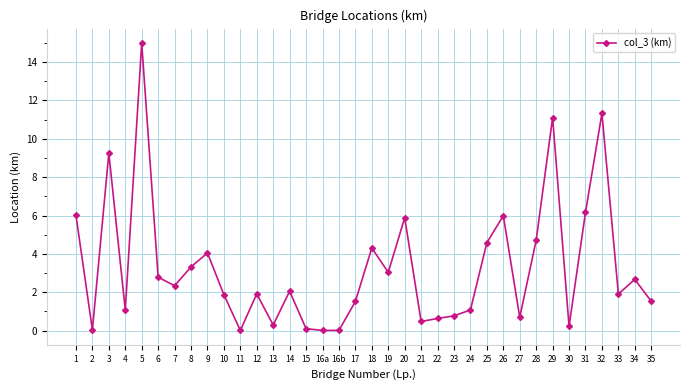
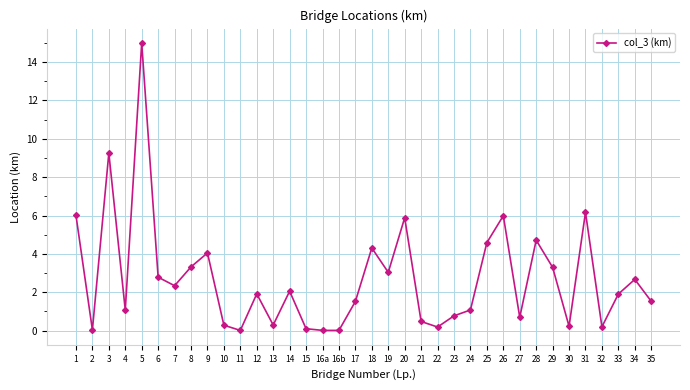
  {
    "1": 6.0,
    "2": 0.0,
    "3": 9.3,
    "4": 1.1,
    "5": 15.0,
    "6": 2.8,
    "7": 2.3,
    "8": 3.3,
    "9": 4.1,
-   "10": 1.9,
+   "10": 0.3,
    "11": 0.0,
    "12": 1.9,
    "13": 0.3,
    "14": 2.1,
    "15": 0.1,
    "16a": 0.0,
    "16b": 0.0,
    "17": 1.5,
    "18": 4.3,
    "19": 3.0,
    "20": 5.9,
    "21": 0.5,
-   "22": 0.6,
+   "22": 0.2,
    "23": 0.8,
    "24": 1.1,
    "25": 4.6,
    "26": 6.0,
    "27": 0.7,
    "28": 4.7,
-   "29": 11.1,
+   "29": 3.3,
    "30": 0.2,
    "31": 6.2,
-   "32": 11.3,
+   "32": 0.2,
    "33": 1.9,
    "34": 2.7,
    "35": 1.5
  }
